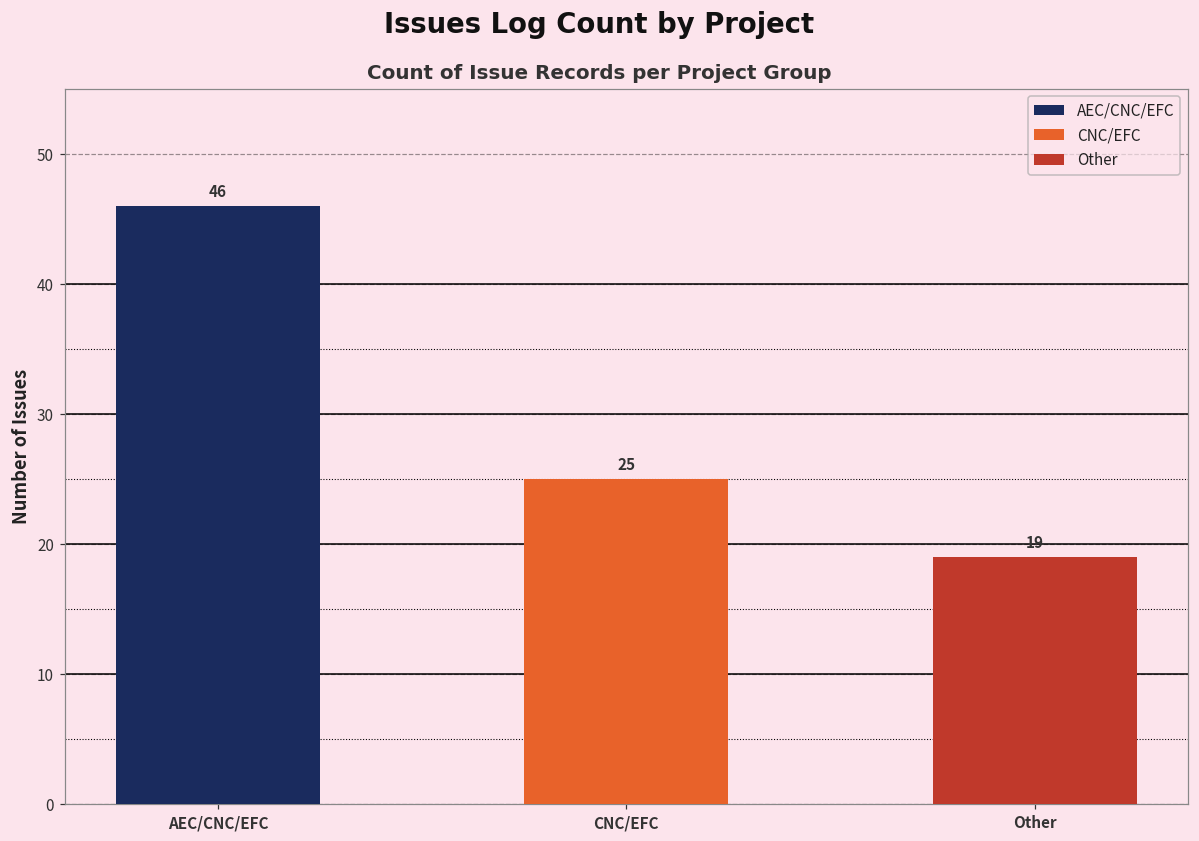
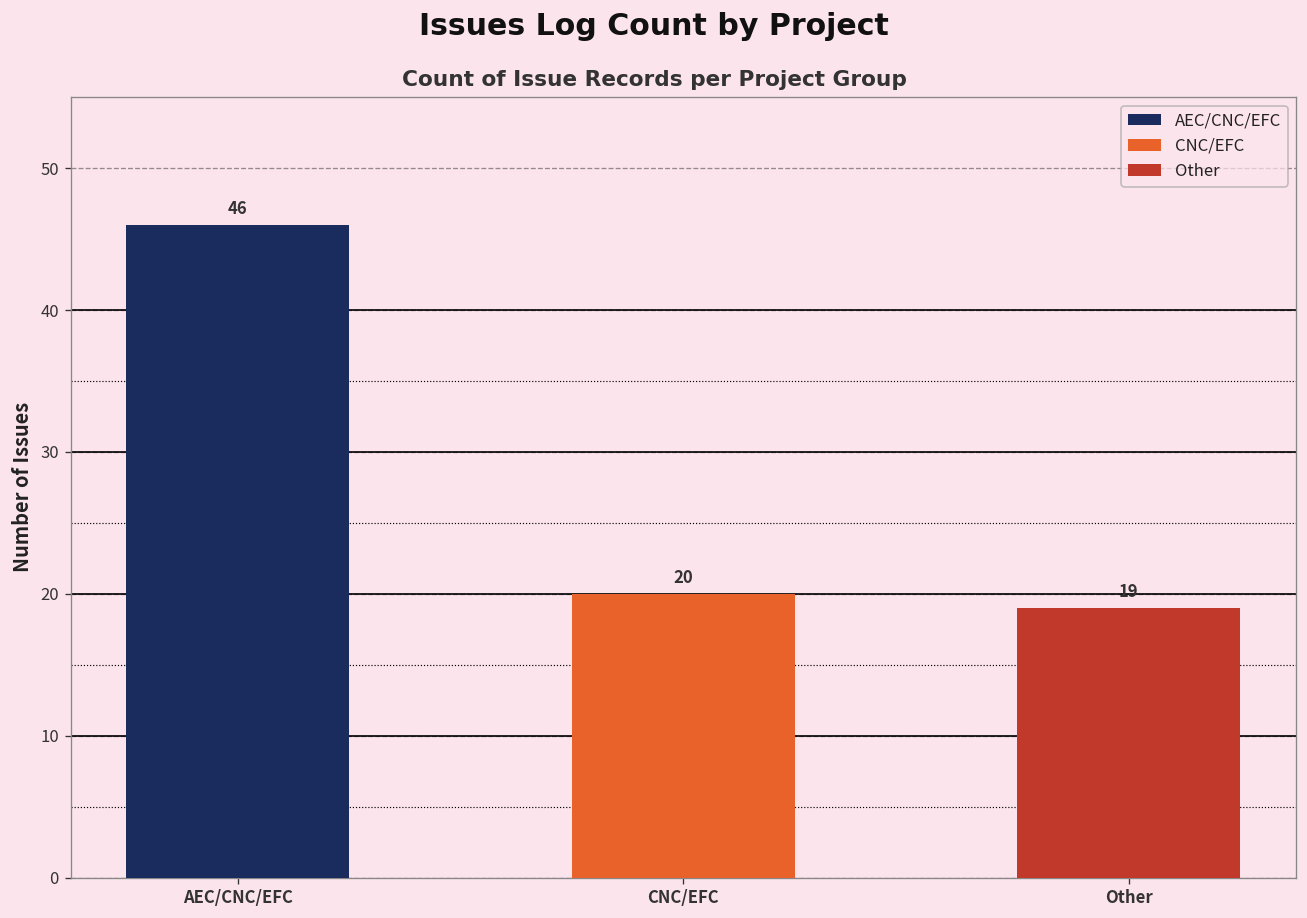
  {
    "AEC/CNC/EFC": 46,
-   "CNC/EFC": 25,
+   "CNC/EFC": 20,
    "Other": 19
  }
